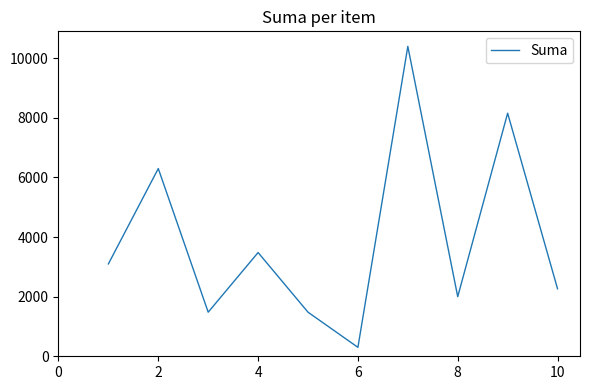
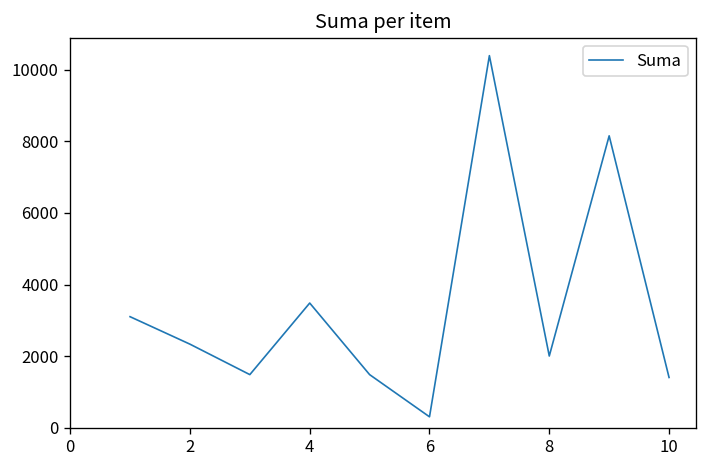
  {
-   "2": 6300,
+   "2": 2300,
    "4": 3500,
    "6": 300,
    "8": 2000,
-   "10": 2300
+   "10": 1400
  }
